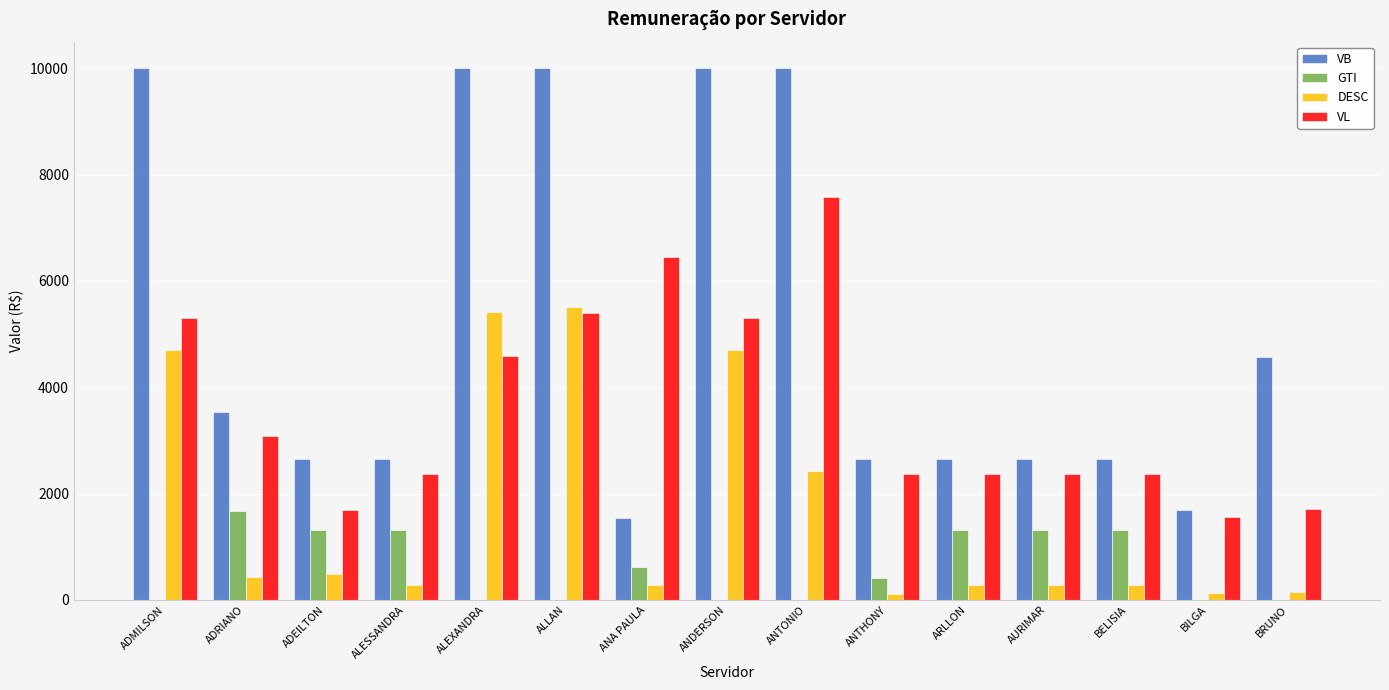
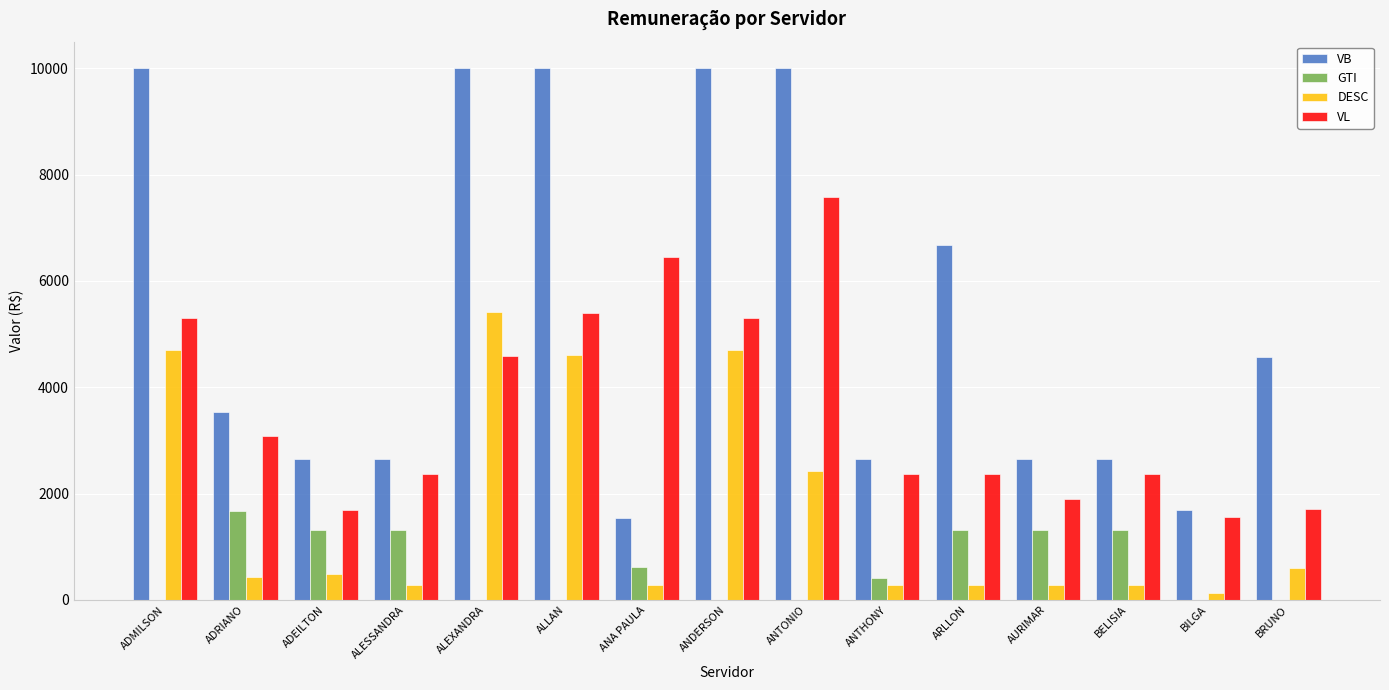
  {
    "VB": {
      "ADMILSON": 10000,
      "ADRIANO": 3500,
      "ADEILTON": 2600,
      "ALESSANDRA": 2600,
      "ALEXANDRA": 10000,
      "ALLAN": 10000,
      "ANA PAULA": 1500,
      "ANDERSON": 10000,
      "ANTONIO": 10000,
      "ANTHONY": 2600,
-     "ARLLON": 2600,
+     "ARLLON": 6700,
      "AURIMAR": 2600,
      "BELISIA": 2600,
      "BILGA": 1700,
      "BRUNO": 4600
    },
    "GTI": {
      "ADMILSON": 0,
      "ADRIANO": 1700,
      "ADEILTON": 1300,
      "ALESSANDRA": 1300,
      "ALEXANDRA": 0,
      "ALLAN": 0,
      "ANA PAULA": 600,
      "ANDERSON": 0,
      "ANTONIO": 0,
      "ANTHONY": 400,
      "ARLLON": 1300,
      "AURIMAR": 1300,
      "BELISIA": 1300,
      "BILGA": 0,
      "BRUNO": 0
    },
    "DESC": {
      "ADMILSON": 4700,
      "ADRIANO": 400,
      "ADEILTON": 500,
      "ALESSANDRA": 300,
      "ALEXANDRA": 5400,
-     "ALLAN": 5500,
+     "ALLAN": 4600,
      "ANA PAULA": 300,
      "ANDERSON": 4700,
      "ANTONIO": 2400,
-     "ANTHONY": 100,
+     "ANTHONY": 300,
      "ARLLON": 300,
      "AURIMAR": 300,
      "BELISIA": 300,
      "BILGA": 100,
-     "BRUNO": 200
+     "BRUNO": 600
    },
    "VL": {
      "ADMILSON": 5300,
      "ADRIANO": 3100,
      "ADEILTON": 1700,
      "ALESSANDRA": 2400,
      "ALEXANDRA": 4600,
      "ALLAN": 5400,
      "ANA PAULA": 6500,
      "ANDERSON": 5300,
      "ANTONIO": 7600,
      "ANTHONY": 2400,
      "ARLLON": 2400,
-     "AURIMAR": 2400,
+     "AURIMAR": 1900,
      "BELISIA": 2400,
      "BILGA": 1600,
      "BRUNO": 1700
    }
  }
